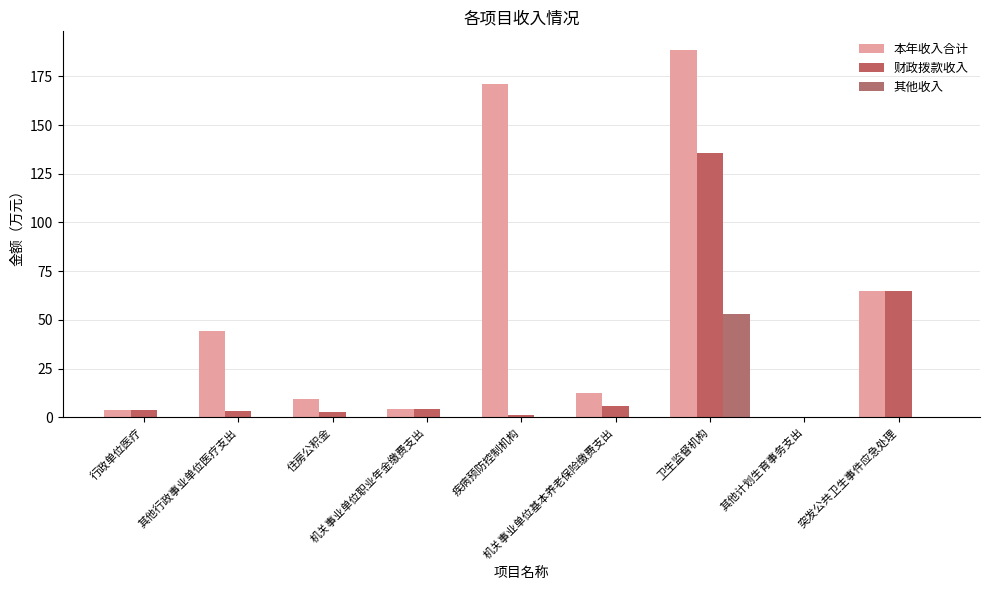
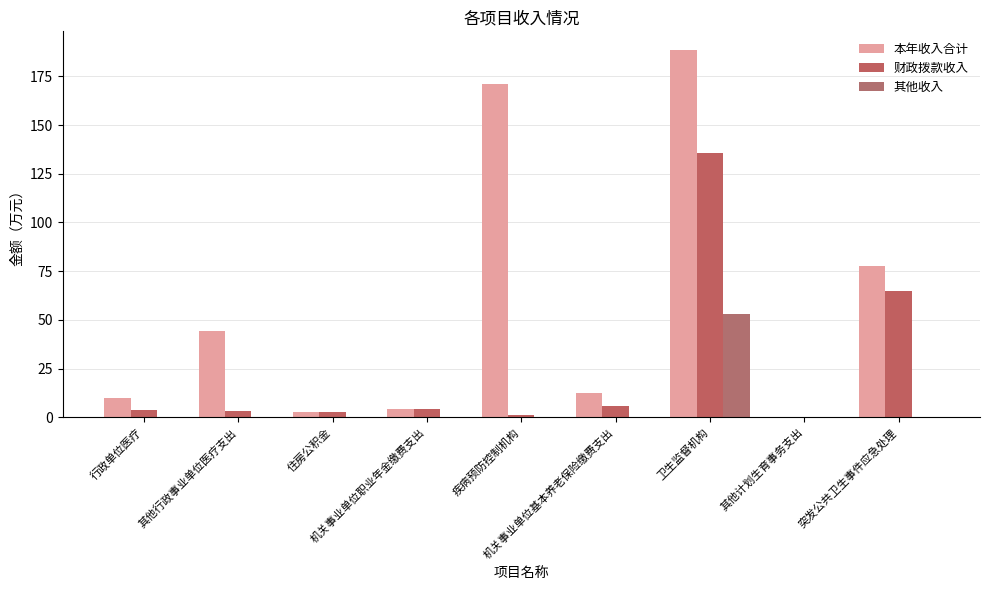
  {
    "本年收入合计": {
-     "行政单位医疗": 3,
+     "行政单位医疗": 10,
      "其他行政事业单位医疗支出": 44,
-     "住房公积金": 9,
+     "住房公积金": 3,
      "机关事业单位职业年金缴费支出": 4,
      "疾病预防控制机构": 171,
      "机关事业单位基本养老保险缴费支出": 12,
      "卫生监督机构": 189,
-     "突发公共卫生事件应急处理": 65
+     "突发公共卫生事件应急处理": 78
    }
  }
